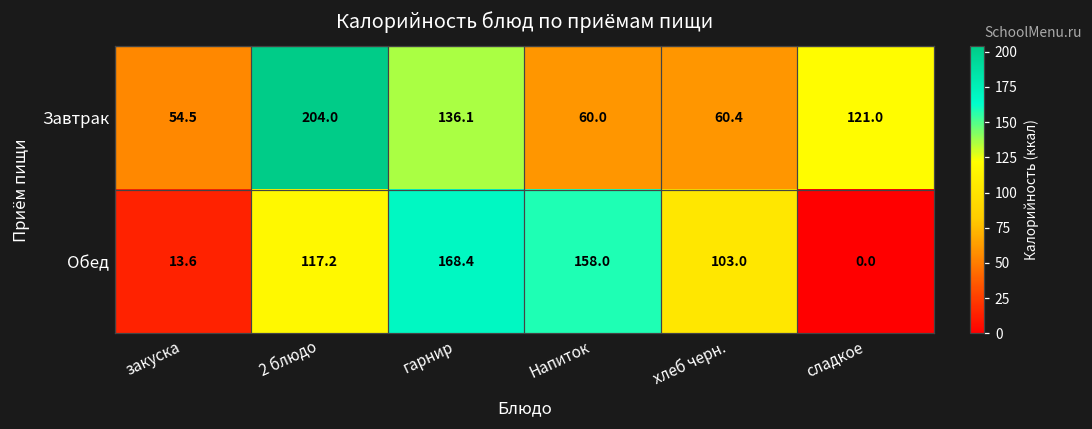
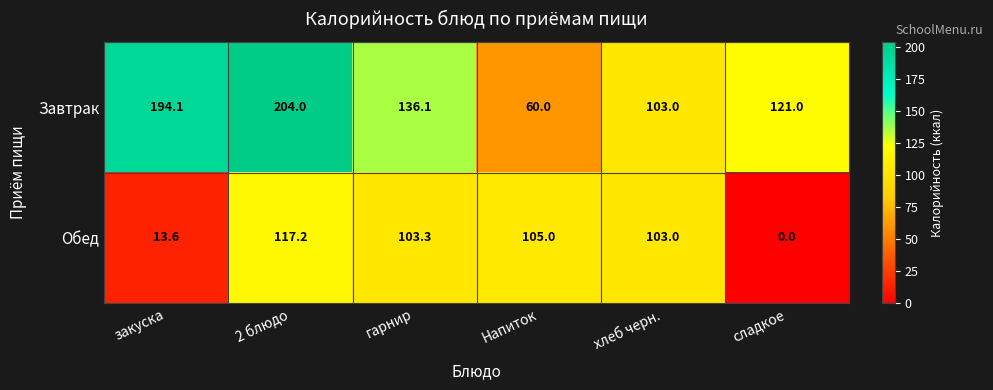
  {
    "Завтрак": {
-     "закуска": 54.5,
+     "закуска": 194.1,
      "2 блюдо": 204.0,
      "гарнир": 136.1,
      "Напиток": 60.0,
-     "хлеб черн.": 60.4,
+     "хлеб черн.": 103.0,
      "сладкое": 121.0
    },
    "Обед": {
      "закуска": 13.6,
      "2 блюдо": 117.2,
-     "гарнир": 168.4,
-     "Напиток": 158.0,
+     "гарнир": 103.3,
+     "Напиток": 105.0,
      "хлеб черн.": 103.0,
      "сладкое": 0.0
    }
  }
